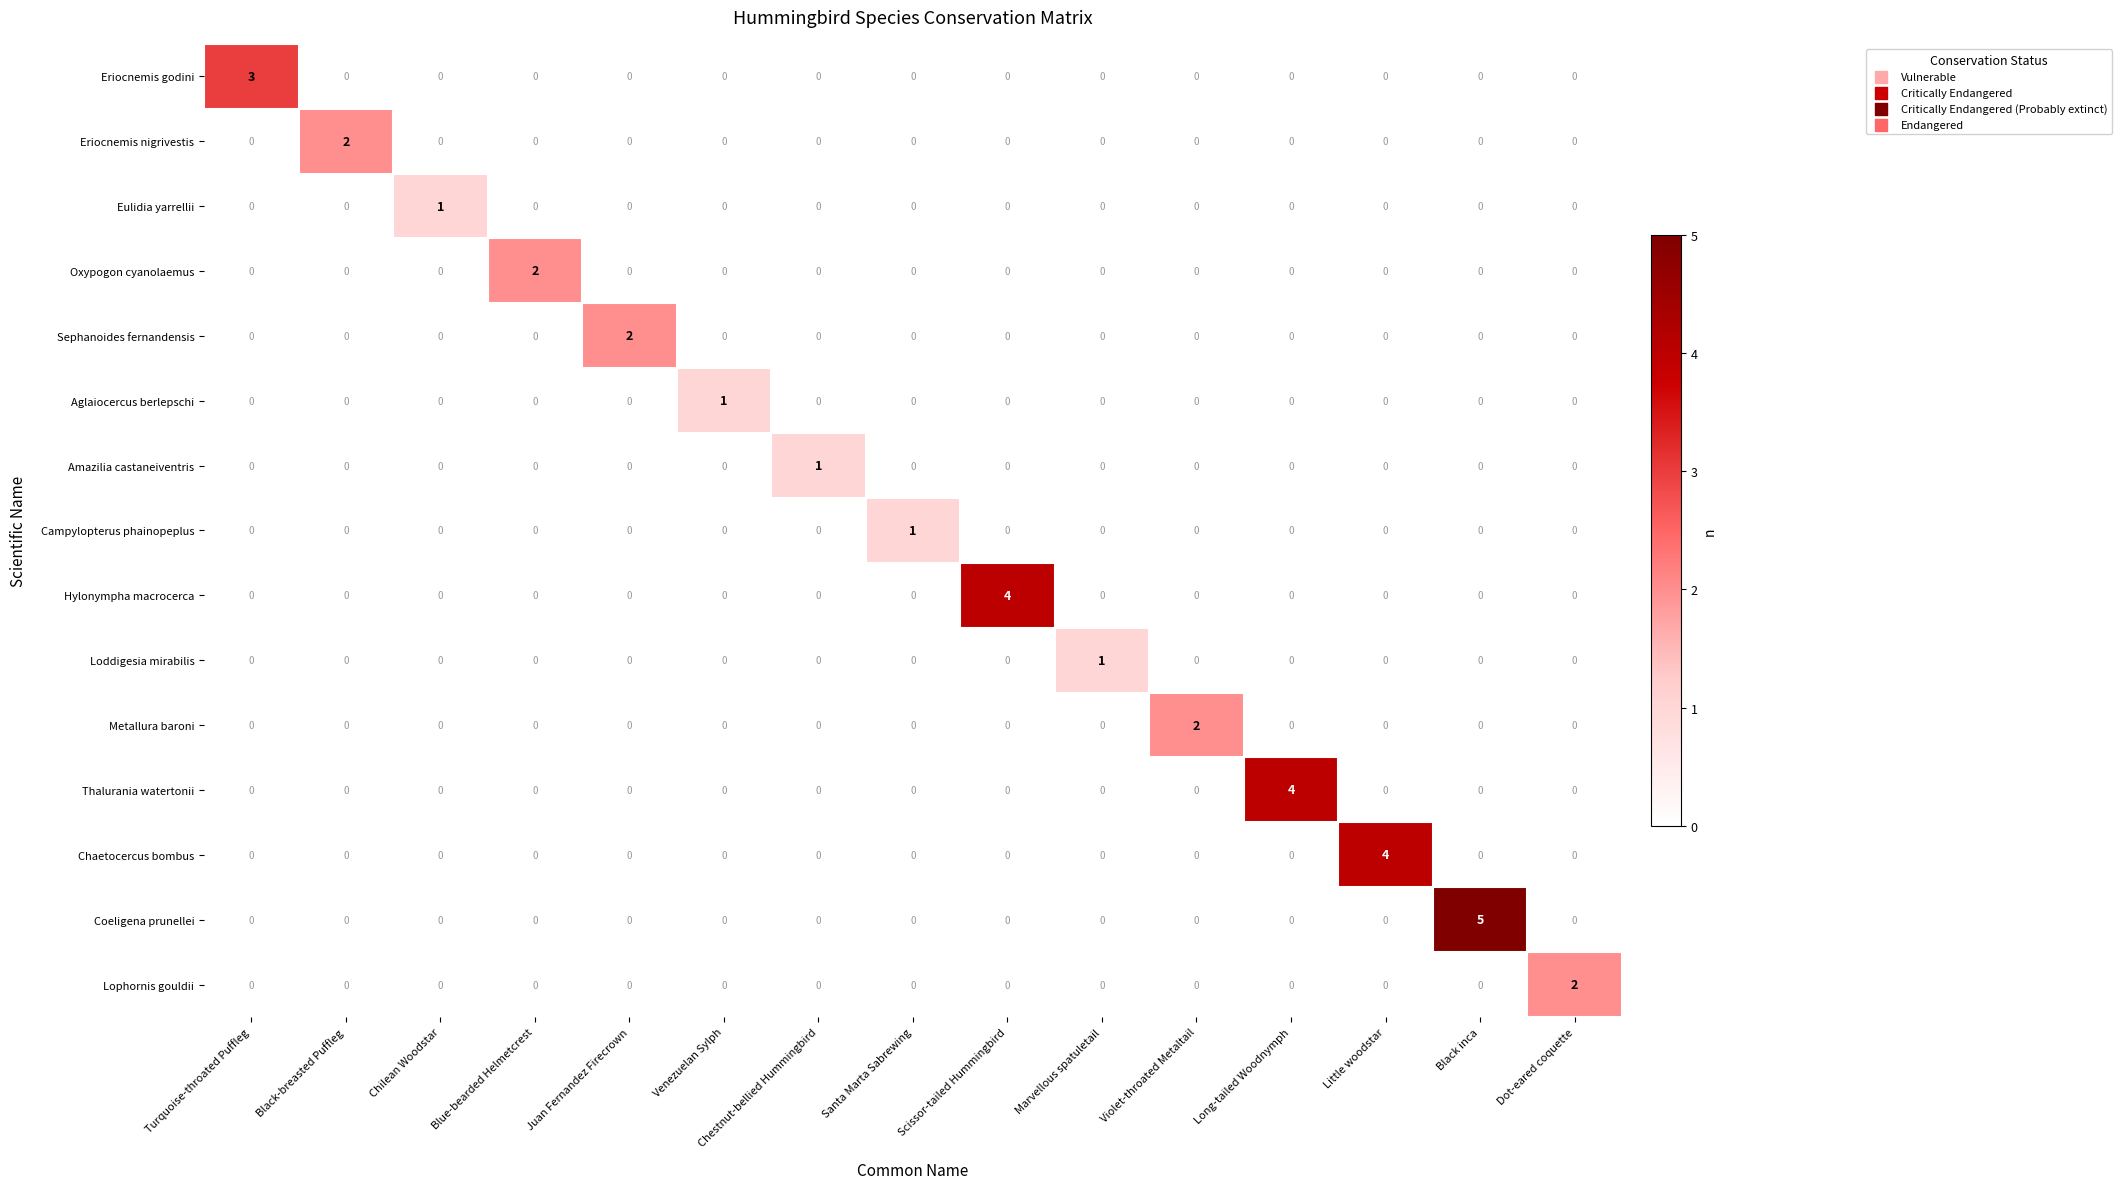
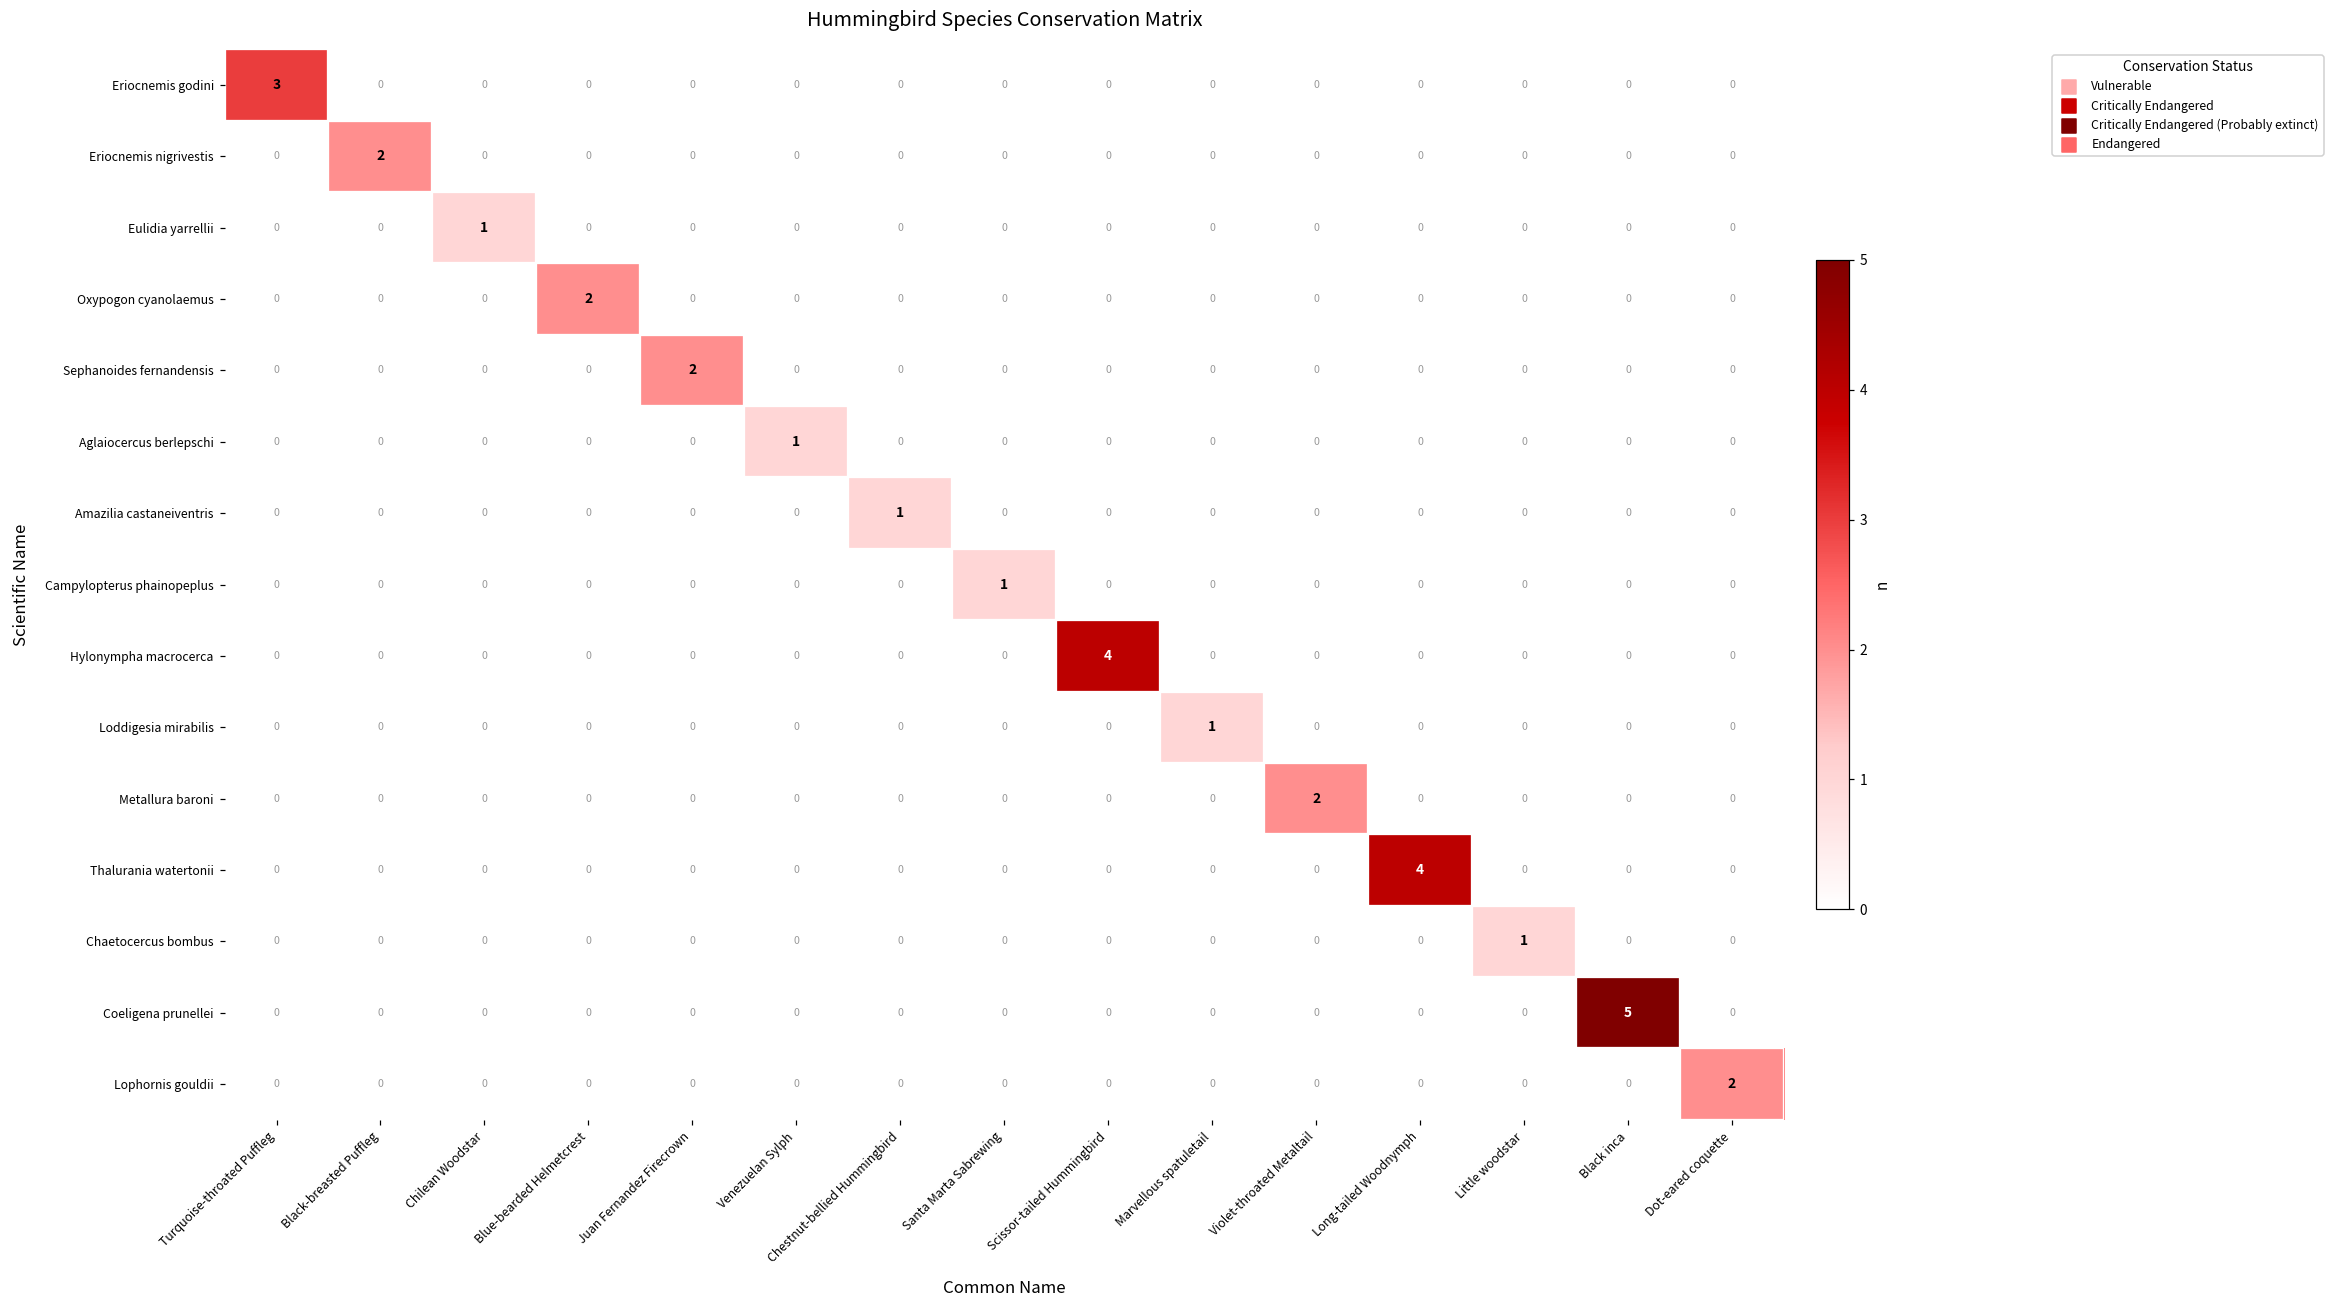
  {
    "Chaetocercus bombus": {
      "Turquoise-throated Puffleg": 0,
      "Black-breasted Puffleg": 0,
      "Chilean Woodstar": 0,
      "Blue-bearded Helmetcrest": 0,
      "Juan Fernandez Firecrown": 0,
      "Venezuelan Sylph": 0,
      "Chestnut-bellied Hummingbird": 0,
      "Santa Marta Sabrewing": 0,
      "Scissor-tailed Hummingbird": 0,
      "Marvellous spatuletail": 0,
      "Violet-throated Metaltail": 0,
      "Long-tailed Woodnymph": 0,
-     "Little woodstar": 4,
+     "Little woodstar": 1,
      "Black inca": 0,
      "Dot-eared coquette": 0
    }
  }
